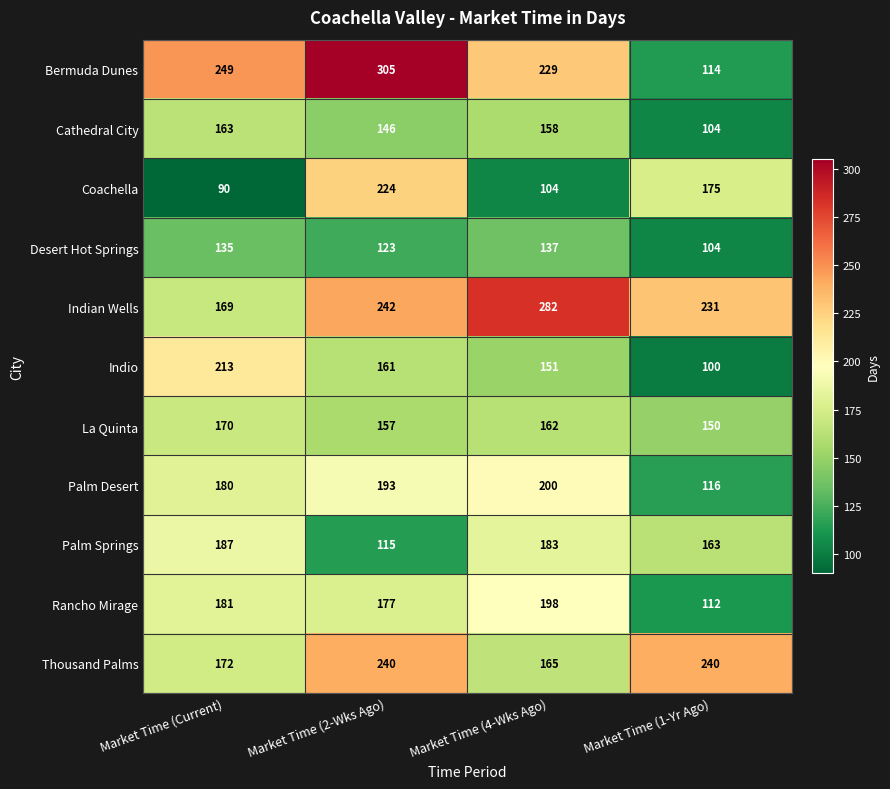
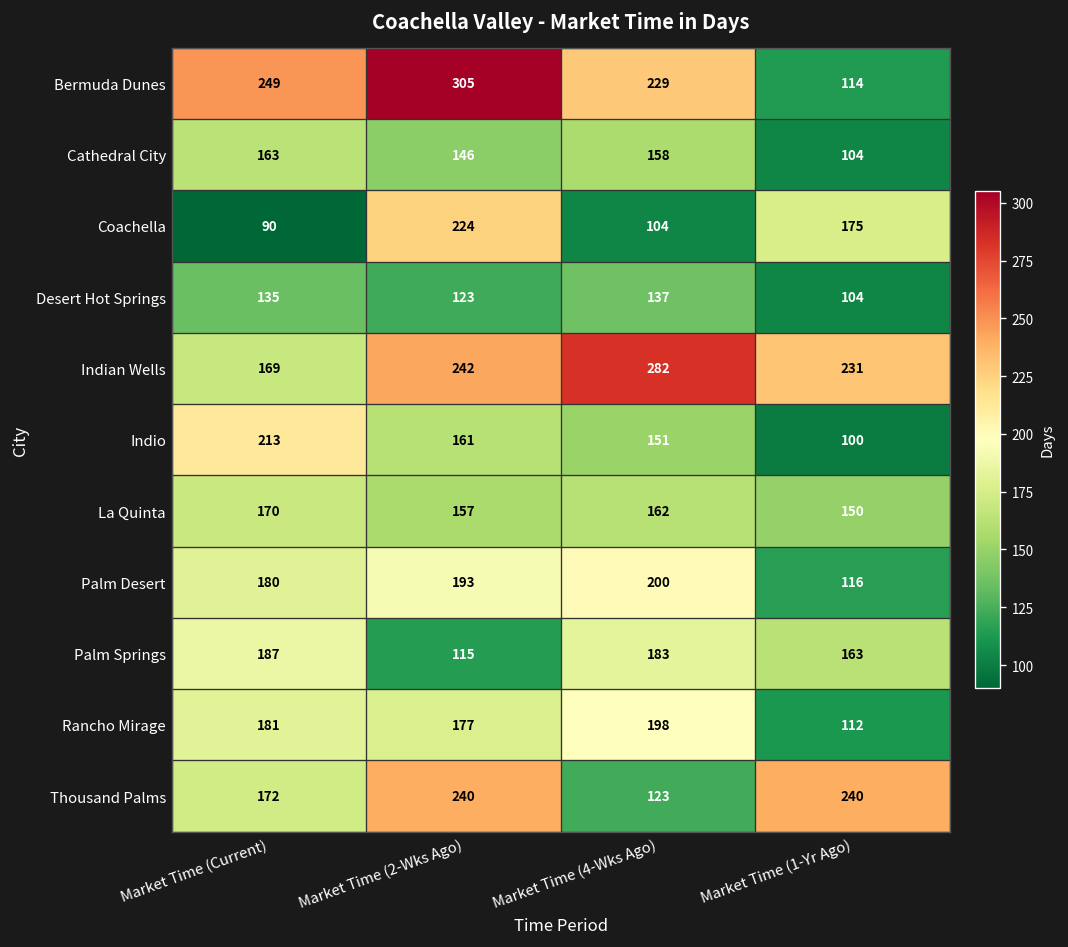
  {
    "Bermuda Dunes": {
      "Market Time (Current)": 249,
      "Market Time (2-Wks Ago)": 305,
      "Market Time (4-Wks Ago)": 229,
      "Market Time (1-Yr Ago)": 114
    },
    "Cathedral City": {
      "Market Time (Current)": 163,
      "Market Time (2-Wks Ago)": 146,
      "Market Time (4-Wks Ago)": 158,
      "Market Time (1-Yr Ago)": 104
    },
    "Coachella": {
      "Market Time (Current)": 90,
      "Market Time (2-Wks Ago)": 224,
      "Market Time (4-Wks Ago)": 104,
      "Market Time (1-Yr Ago)": 175
    },
    "Desert Hot Springs": {
      "Market Time (Current)": 135,
      "Market Time (2-Wks Ago)": 123,
      "Market Time (4-Wks Ago)": 137,
      "Market Time (1-Yr Ago)": 104
    },
    "Indian Wells": {
      "Market Time (Current)": 169,
      "Market Time (2-Wks Ago)": 242,
      "Market Time (4-Wks Ago)": 282,
      "Market Time (1-Yr Ago)": 231
    },
    "Indio": {
      "Market Time (Current)": 213,
      "Market Time (2-Wks Ago)": 161,
      "Market Time (4-Wks Ago)": 151,
      "Market Time (1-Yr Ago)": 100
    },
    "La Quinta": {
      "Market Time (Current)": 170,
      "Market Time (2-Wks Ago)": 157,
      "Market Time (4-Wks Ago)": 162,
      "Market Time (1-Yr Ago)": 150
    },
    "Palm Desert": {
      "Market Time (Current)": 180,
      "Market Time (2-Wks Ago)": 193,
      "Market Time (4-Wks Ago)": 200,
      "Market Time (1-Yr Ago)": 116
    },
    "Palm Springs": {
      "Market Time (Current)": 187,
      "Market Time (2-Wks Ago)": 115,
      "Market Time (4-Wks Ago)": 183,
      "Market Time (1-Yr Ago)": 163
    },
    "Rancho Mirage": {
      "Market Time (Current)": 181,
      "Market Time (2-Wks Ago)": 177,
      "Market Time (4-Wks Ago)": 198,
      "Market Time (1-Yr Ago)": 112
    },
    "Thousand Palms": {
      "Market Time (Current)": 172,
      "Market Time (2-Wks Ago)": 240,
-     "Market Time (4-Wks Ago)": 165,
+     "Market Time (4-Wks Ago)": 123,
      "Market Time (1-Yr Ago)": 240
    }
  }
